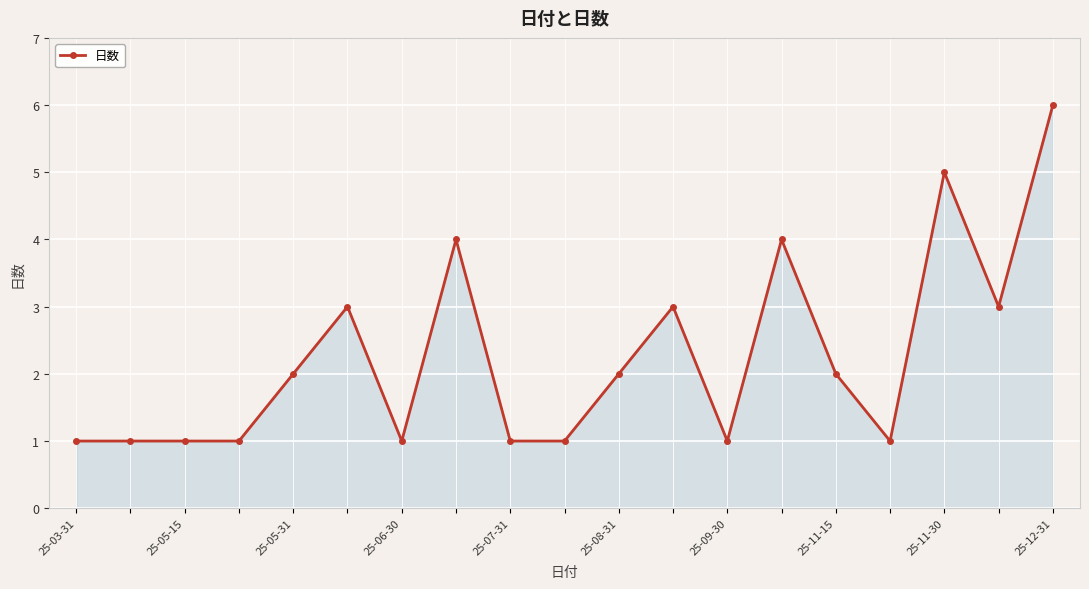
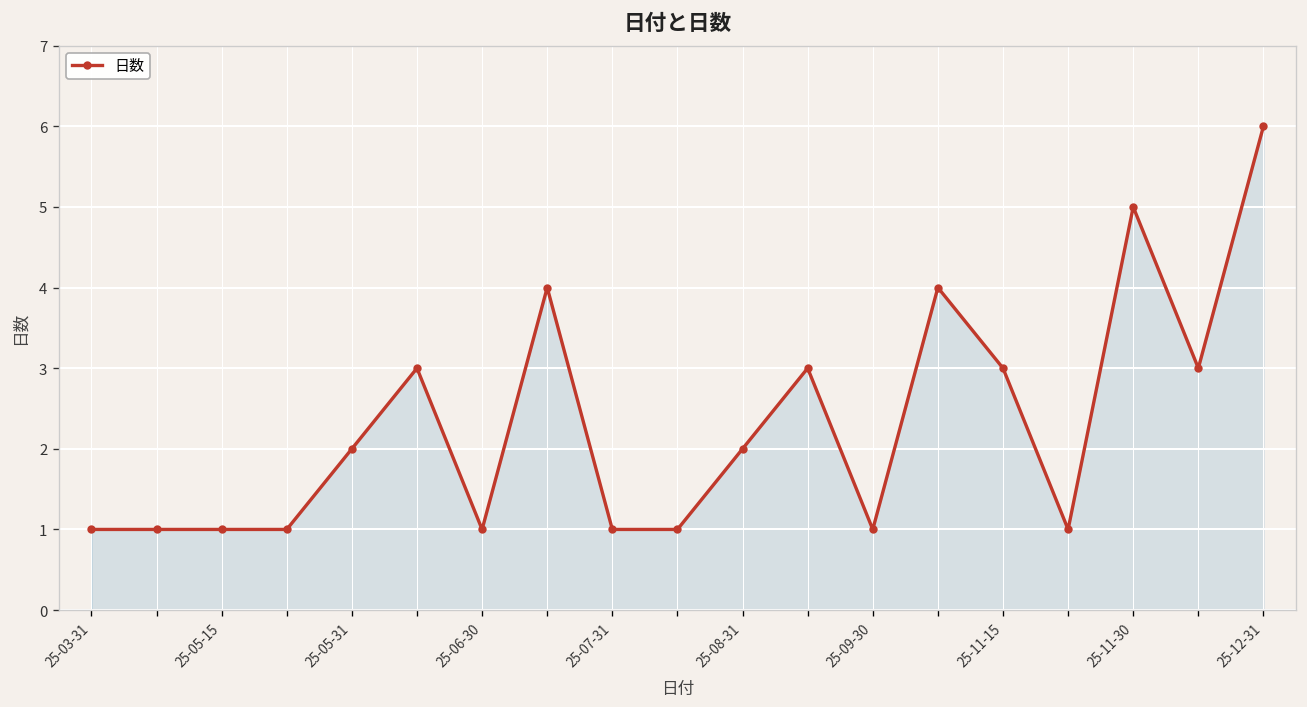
  {
    "25-03-31": 1,
    "25-05-15": 1,
    "25-05-31": 2,
    "25-06-30": 1,
    "25-07-31": 1,
    "25-08-31": 2,
    "25-09-30": 1,
-   "25-11-15": 2,
+   "25-11-15": 3,
    "25-11-30": 5,
    "25-12-31": 6
  }
